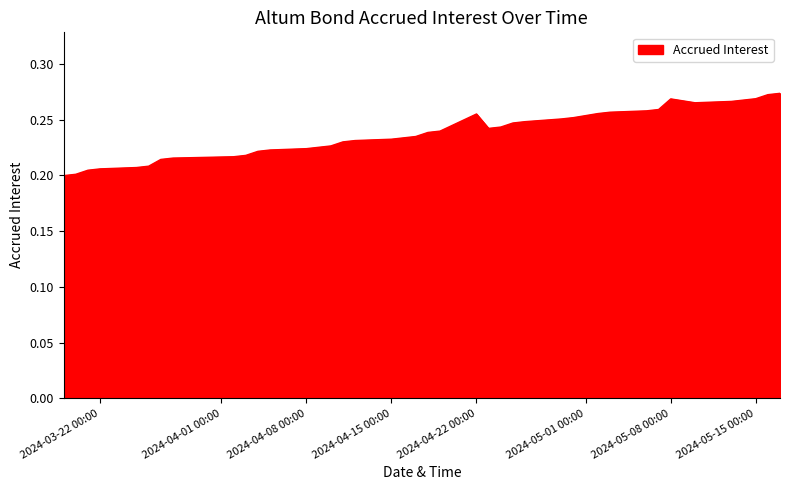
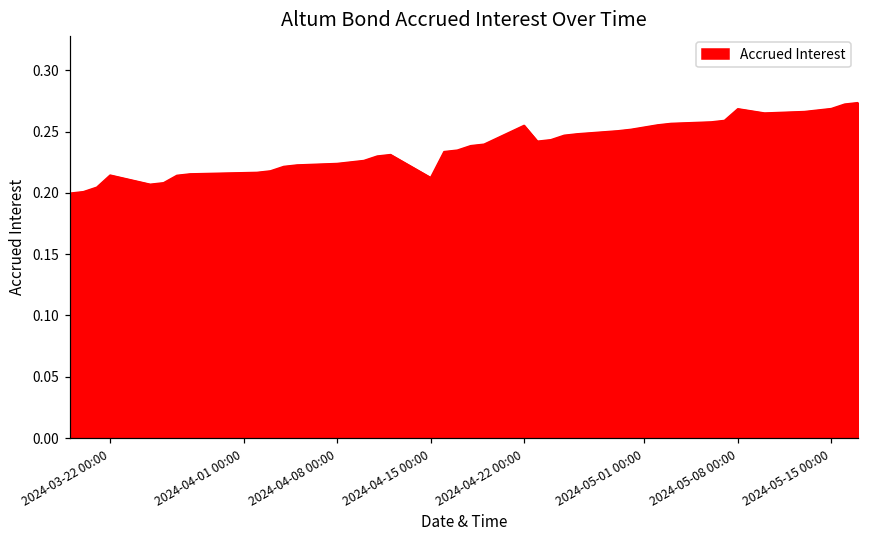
  {
-   "2024-03-22 00:00": 0.206,
+   "2024-03-22 00:00": 0.214,
    "2024-04-08 00:00": 0.224,
-   "2024-04-15 00:00": 0.232,
+   "2024-04-15 00:00": 0.212,
    "2024-04-22 00:00": 0.255,
    "2024-05-08 00:00": 0.269,
    "2024-05-15 00:00": 0.269
  }
